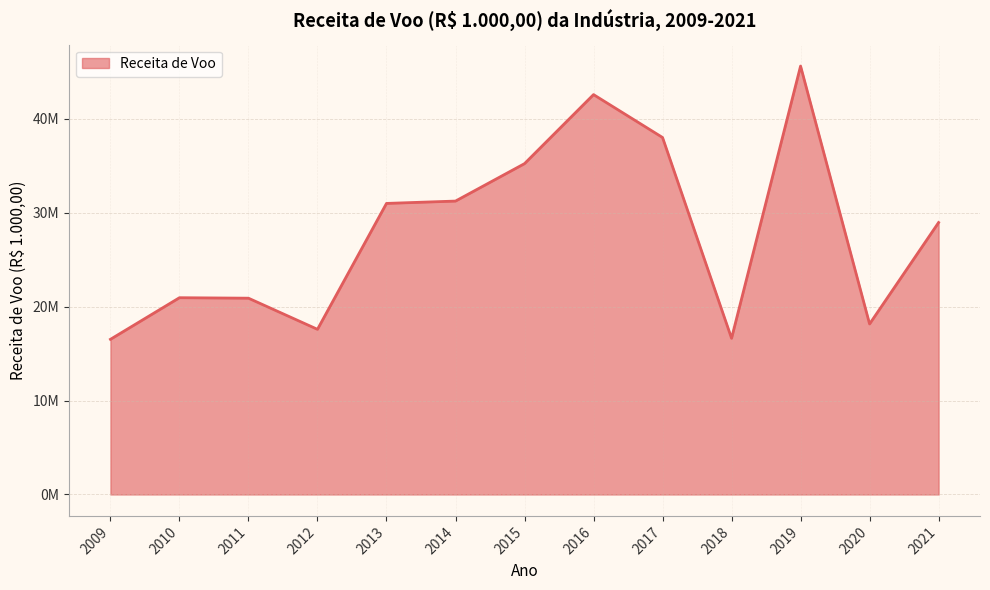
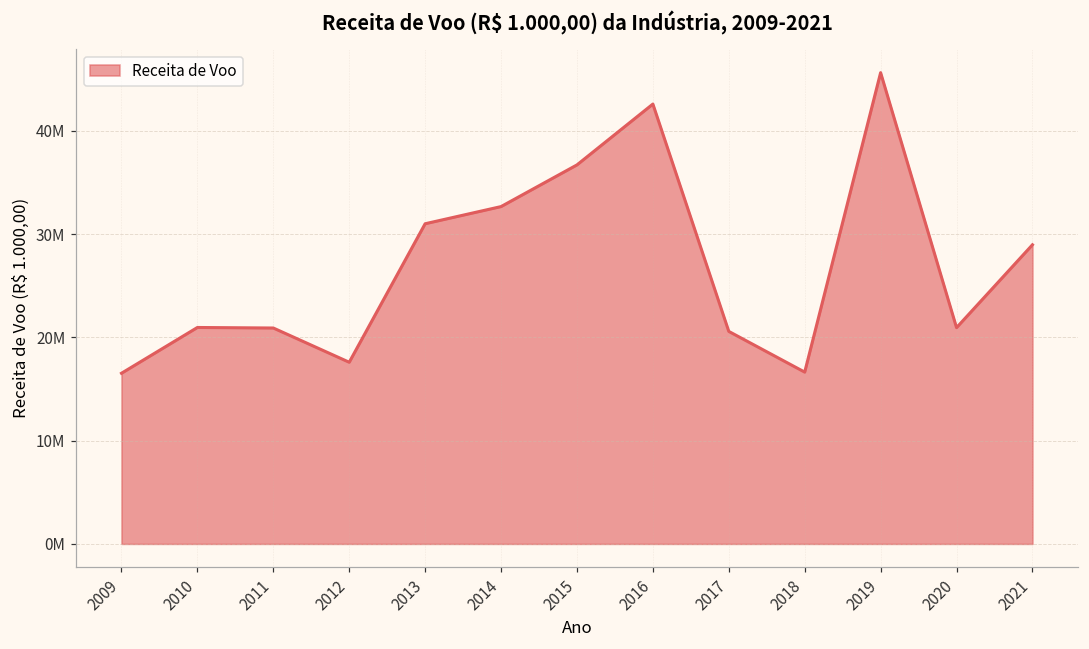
  {
    "2009": 17000000,
    "2010": 21000000,
    "2011": 21000000,
    "2012": 18000000,
    "2013": 31000000,
-   "2014": 31000000,
-   "2015": 35000000,
+   "2014": 33000000,
+   "2015": 37000000,
    "2016": 43000000,
-   "2017": 38000000,
+   "2017": 21000000,
    "2018": 17000000,
    "2019": 46000000,
-   "2020": 18000000,
+   "2020": 21000000,
    "2021": 29000000
  }
